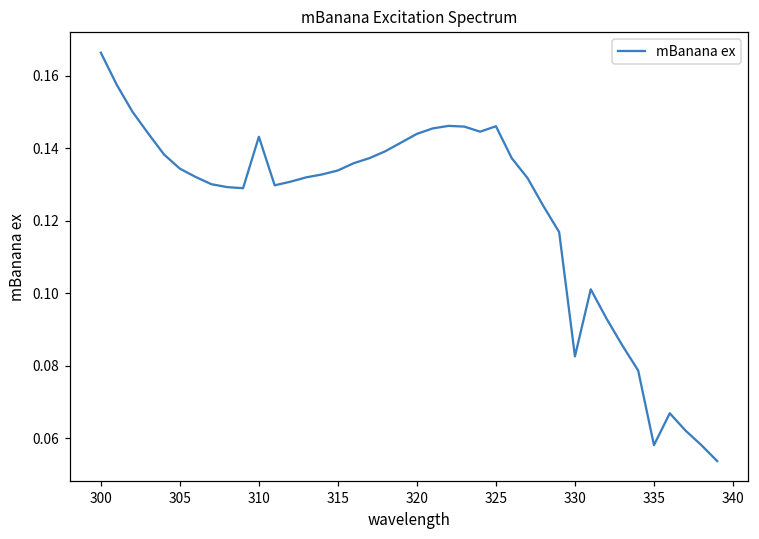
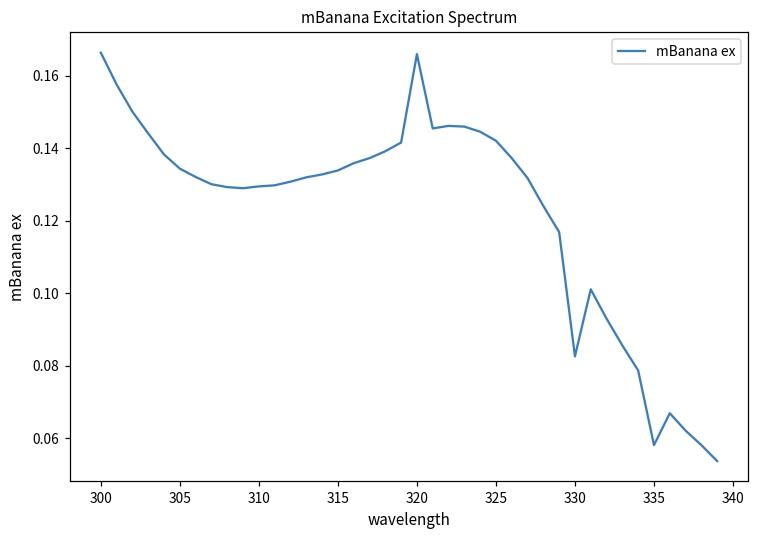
  {
    "300": 0.166,
    "305": 0.134,
-   "310": 0.143,
+   "310": 0.130,
    "315": 0.134,
-   "320": 0.144,
-   "325": 0.146,
+   "320": 0.166,
+   "325": 0.142,
    "330": 0.083,
    "335": 0.058
  }
